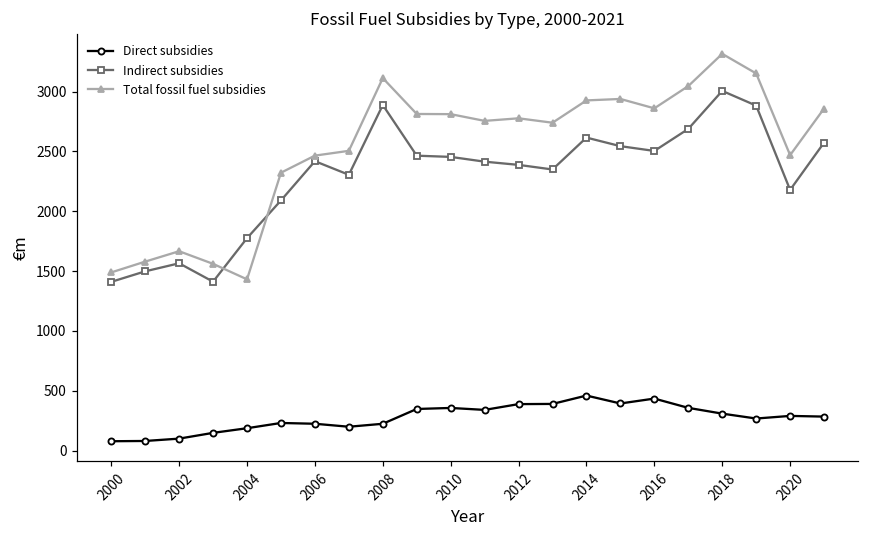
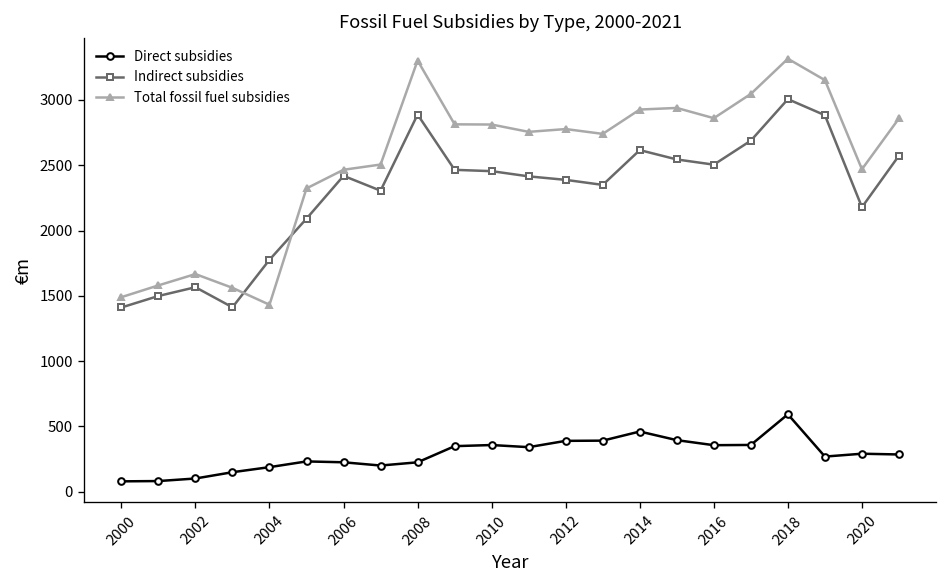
  {
    "Direct subsidies": {
      "2000": 80,
      "2002": 100,
      "2004": 190,
      "2006": 230,
      "2008": 220,
      "2010": 360,
      "2012": 390,
      "2014": 460,
-     "2016": 440,
-     "2018": 310,
+     "2016": 360,
+     "2018": 590,
      "2020": 290
    },
    "Indirect subsidies": {
      "2000": 1410,
      "2002": 1570,
      "2004": 1780,
      "2006": 2420,
      "2008": 2890,
      "2010": 2450,
      "2012": 2390,
      "2014": 2620,
      "2016": 2500,
      "2018": 3010,
      "2020": 2180
    },
    "Total fossil fuel subsidies": {
      "2000": 1490,
      "2002": 1670,
      "2004": 1430,
      "2006": 2470,
-     "2008": 3110,
+     "2008": 3300,
      "2010": 2810,
      "2012": 2780,
      "2014": 2930,
      "2016": 2860,
      "2018": 3320,
      "2020": 2470
    }
  }
